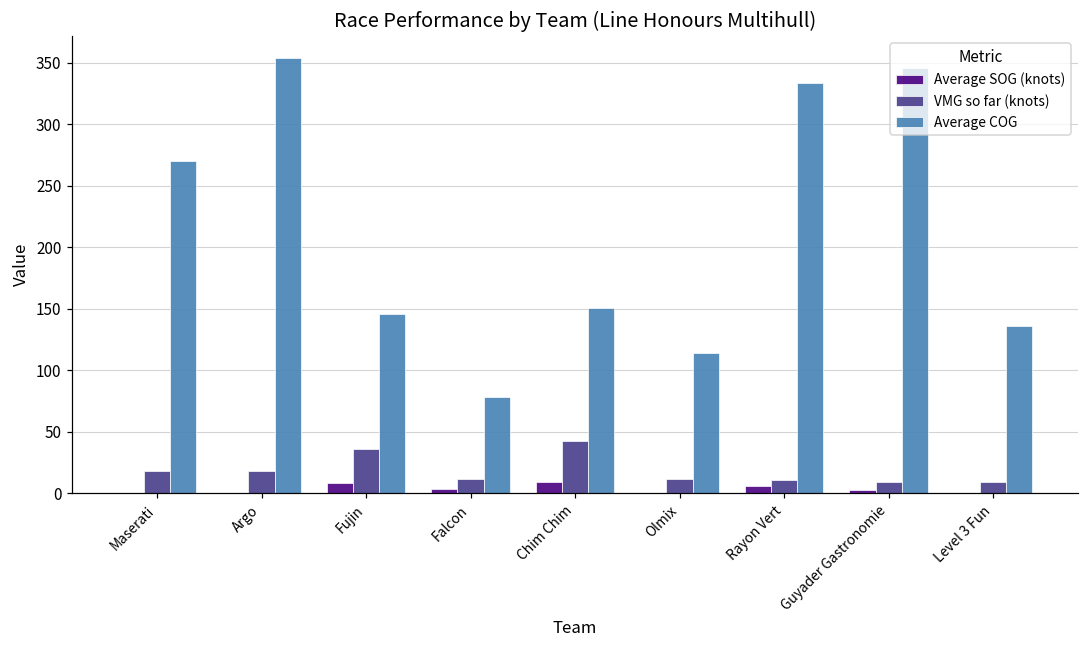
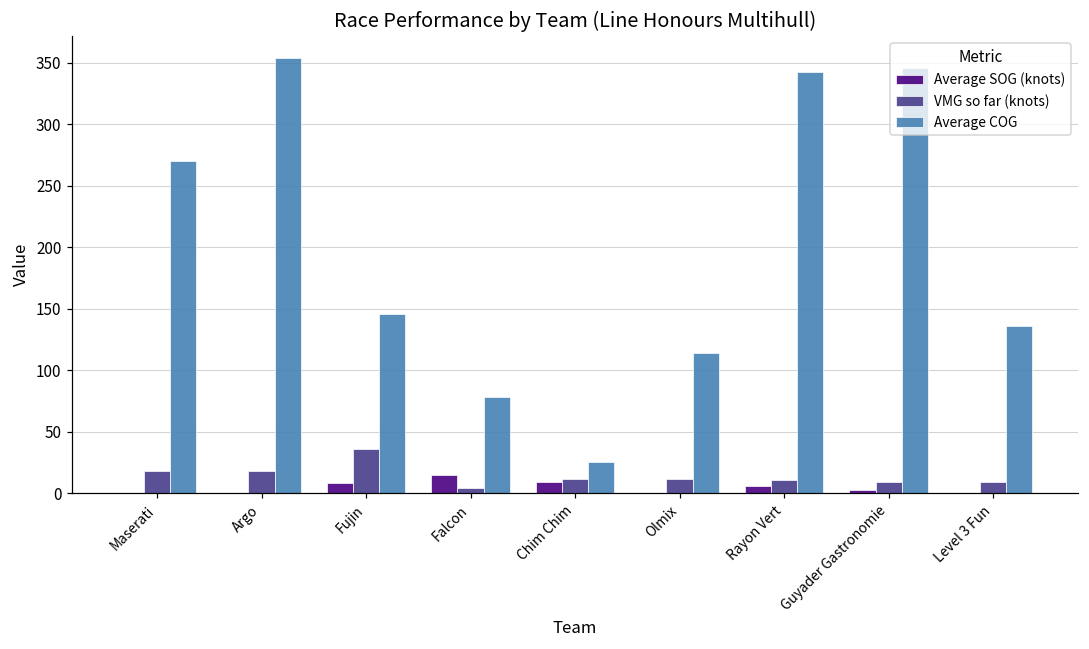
  {
    "Average SOG (knots)": {
      "Maserati": 0,
      "Fujin": 9,
-     "Falcon": 4,
+     "Falcon": 15,
      "Chim Chim": 9,
      "Rayon Vert": 6,
      "Guyader Gastronomie": 3,
      "Level 3 Fun": 0
    },
    "VMG so far (knots)": {
      "Maserati": 18,
      "Argo": 18,
      "Fujin": 36,
-     "Falcon": 12,
-     "Chim Chim": 43,
+     "Falcon": 4,
+     "Chim Chim": 12,
      "Olmix": 11,
      "Rayon Vert": 11,
      "Guyader Gastronomie": 10,
      "Level 3 Fun": 9
    },
    "Average COG": {
      "Maserati": 270,
      "Argo": 354,
      "Fujin": 146,
      "Falcon": 78,
-     "Chim Chim": 151,
+     "Chim Chim": 25,
      "Olmix": 114,
-     "Rayon Vert": 334,
+     "Rayon Vert": 343,
      "Level 3 Fun": 136
    }
  }
